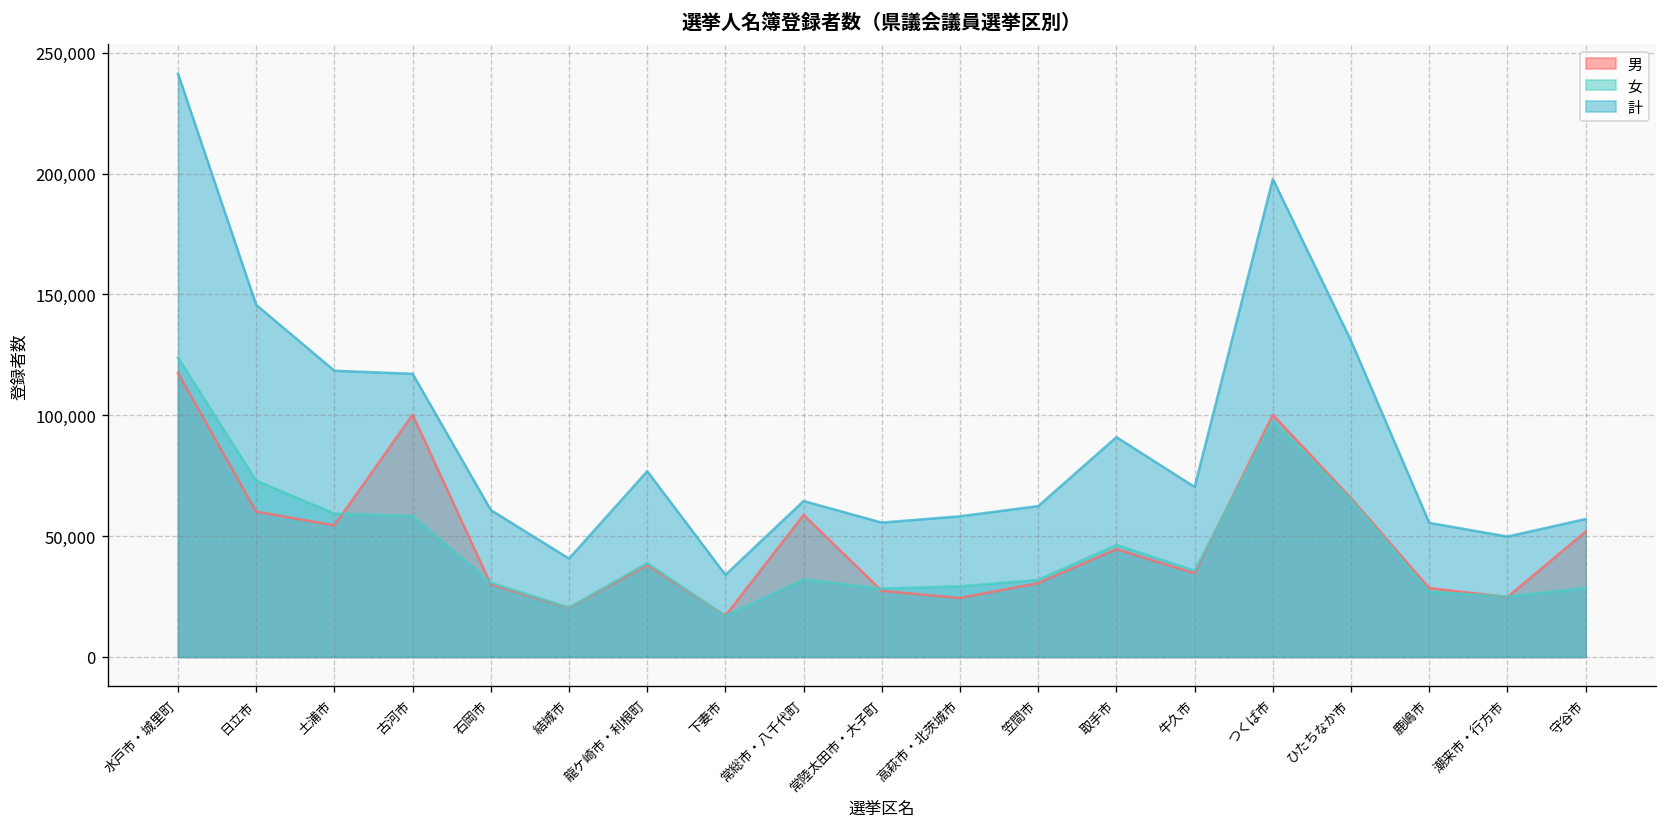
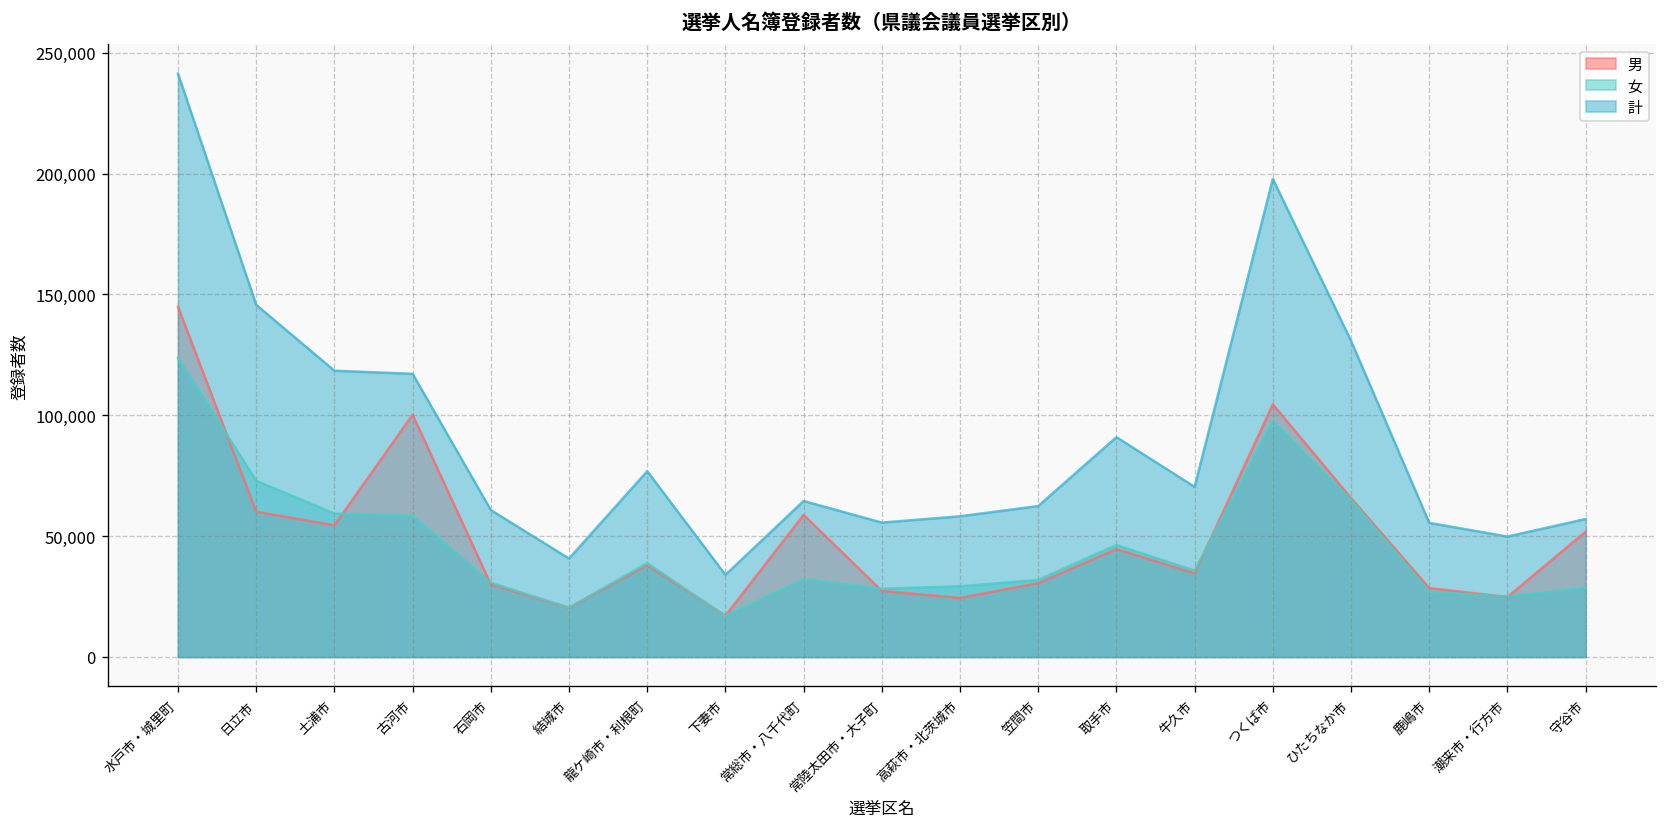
  {
    "男": {
-     "水戸市・城里町": "118,000",
+     "水戸市・城里町": "145,000",
      "日立市": "60,000",
      "土浦市": "54,000",
      "古河市": "100,000",
      "常総市・八千代町": "59,000",
      "高萩市・北茨城市": "24,000",
      "笠間市": "31,000",
      "取手市": "45,000",
-     "つくば市": "100,000",
+     "つくば市": "105,000",
      "鹿嶋市": "29,000",
      "守谷市": "52,000"
    }
  }
